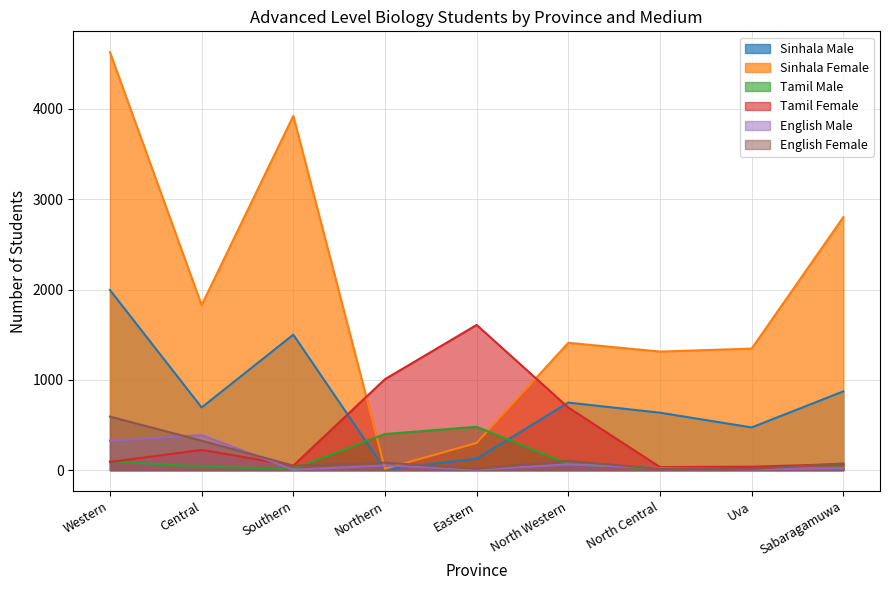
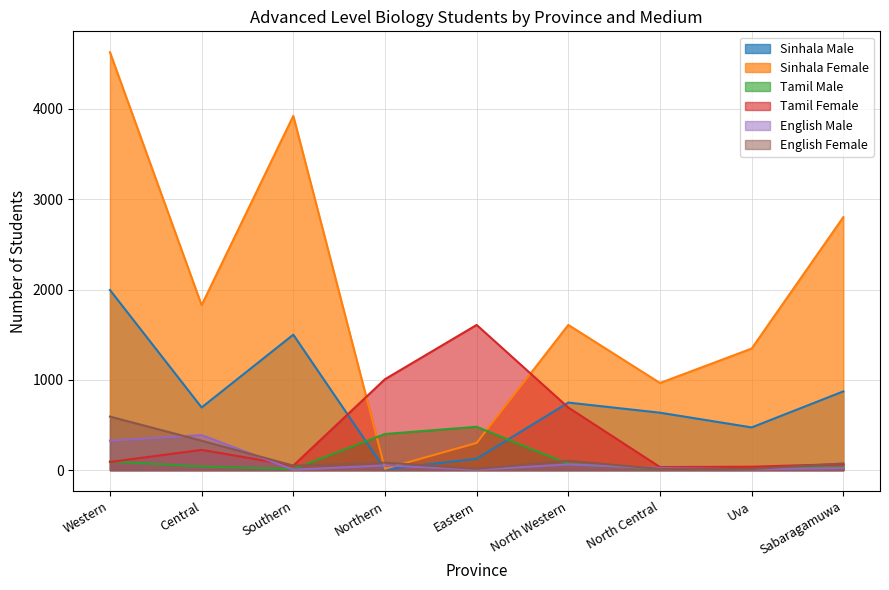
  {
    "Sinhala Male": {
      "Western": 2000,
      "Central": 700,
      "Southern": 1500,
      "Eastern": 100,
      "North Western": 700,
      "North Central": 600,
      "Uva": 500,
      "Sabaragamuwa": 900
    },
    "Sinhala Female": {
      "Western": 4600,
      "Central": 1800,
      "Southern": 3900,
      "Eastern": 300,
-     "North Western": 1400,
-     "North Central": 1300,
+     "North Western": 1600,
+     "North Central": 1000,
      "Uva": 1300,
      "Sabaragamuwa": 2800
    },
    "Tamil Male": {
      "Central": 0,
      "Northern": 400,
      "Eastern": 500
    },
    "Tamil Female": {
      "Central": 200,
      "Northern": 1000,
      "Eastern": 1600,
      "North Western": 700
    },
    "English Male": {
      "Western": 300,
      "Central": 400,
      "Northern": 100
    },
    "English Female": {
      "Western": 600,
      "Central": 300,
      "Northern": 100,
      "North Western": 100
    }
  }
